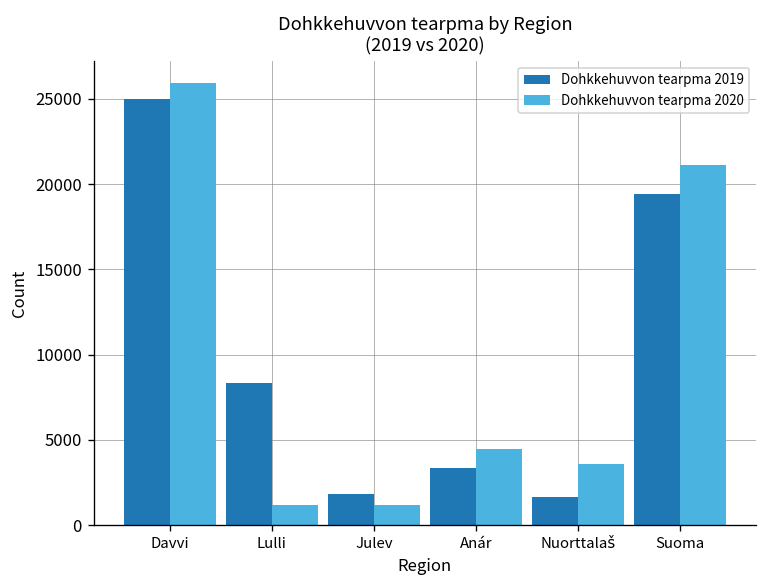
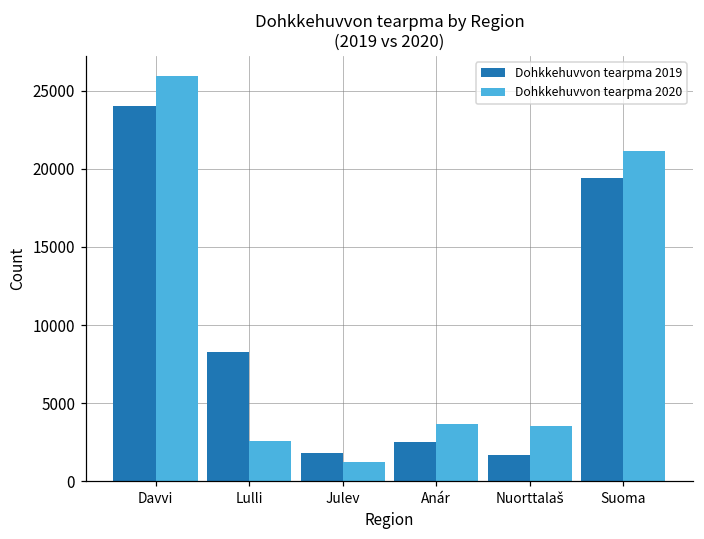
  {
    "Dohkkehuvvon tearpma 2019": {
-     "Davvi": 25000,
+     "Davvi": 24000,
      "Lulli": 8300,
      "Julev": 1800,
-     "Anár": 3400,
+     "Anár": 2500,
      "Nuorttalaš": 1700,
      "Suoma": 19400
    },
    "Dohkkehuvvon tearpma 2020": {
      "Davvi": 25900,
-     "Lulli": 1200,
+     "Lulli": 2600,
      "Julev": 1200,
-     "Anár": 4500,
+     "Anár": 3700,
      "Nuorttalaš": 3600,
      "Suoma": 21100
    }
  }
